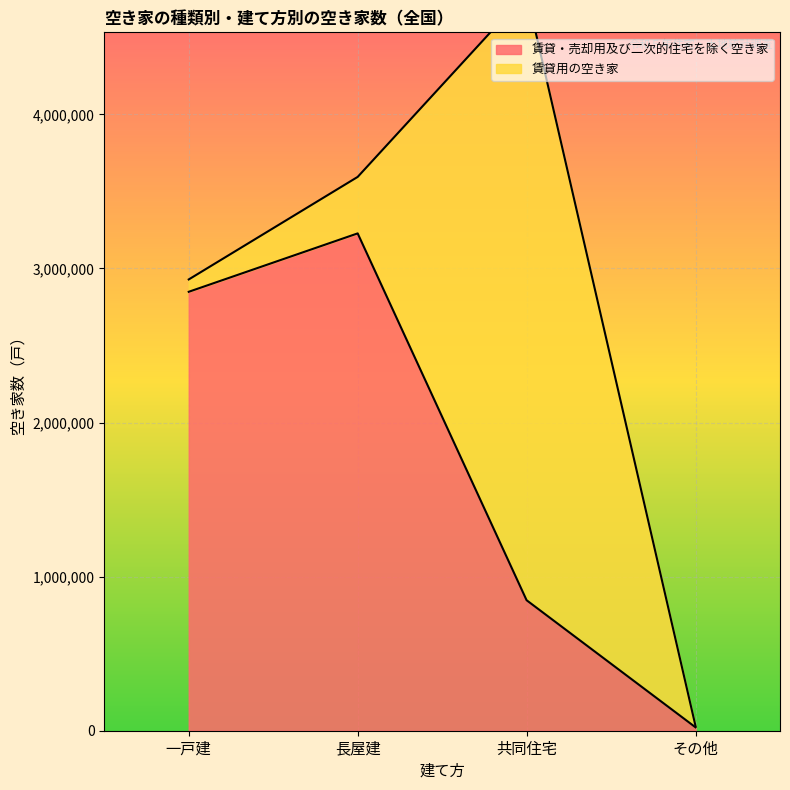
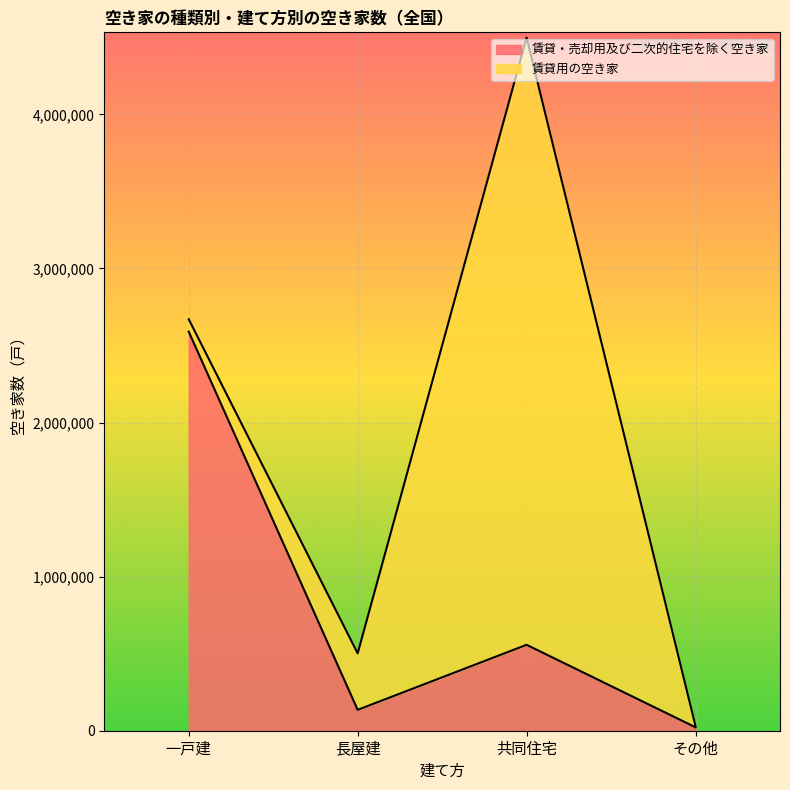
  {
    "賃貸・売却用及び二次的住宅を除く空き家": {
-     "一戸建": "2,850,000",
-     "長屋建": "3,230,000",
-     "共同住宅": "850,000"
+     "一戸建": "2,590,000",
+     "長屋建": "140,000",
+     "共同住宅": "560,000"
    },
    "賃貸用の空き家": {
      "一戸建": "80,000",
      "長屋建": "370,000"
    }
  }
